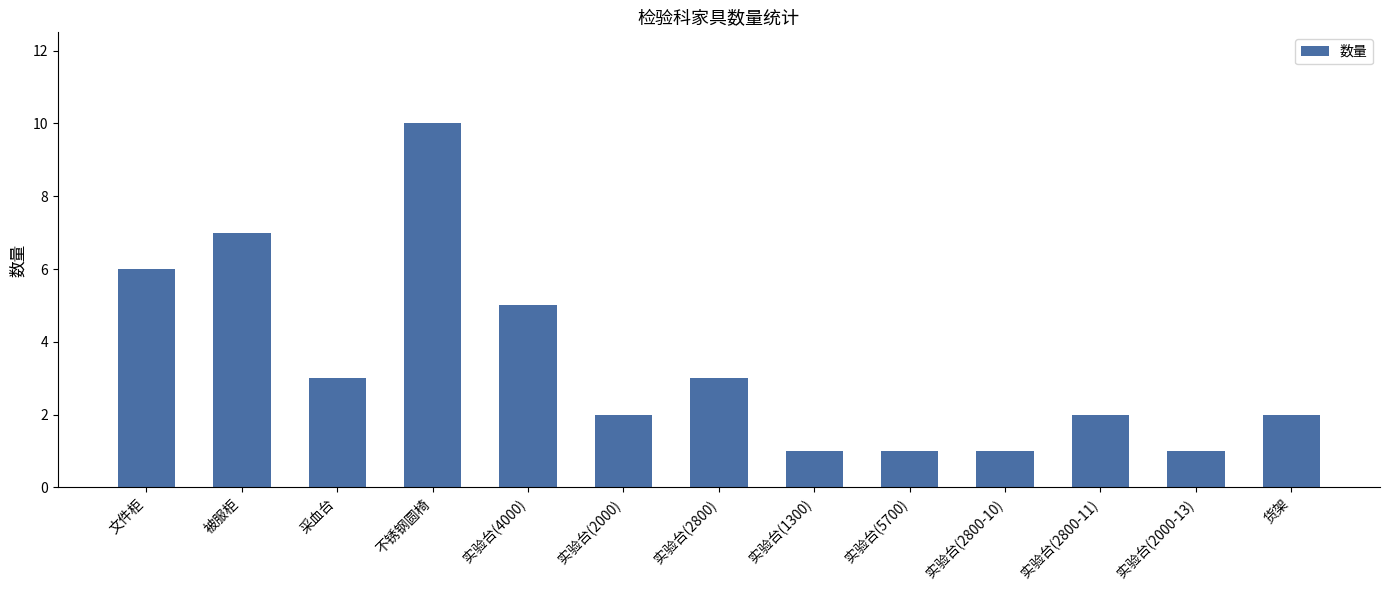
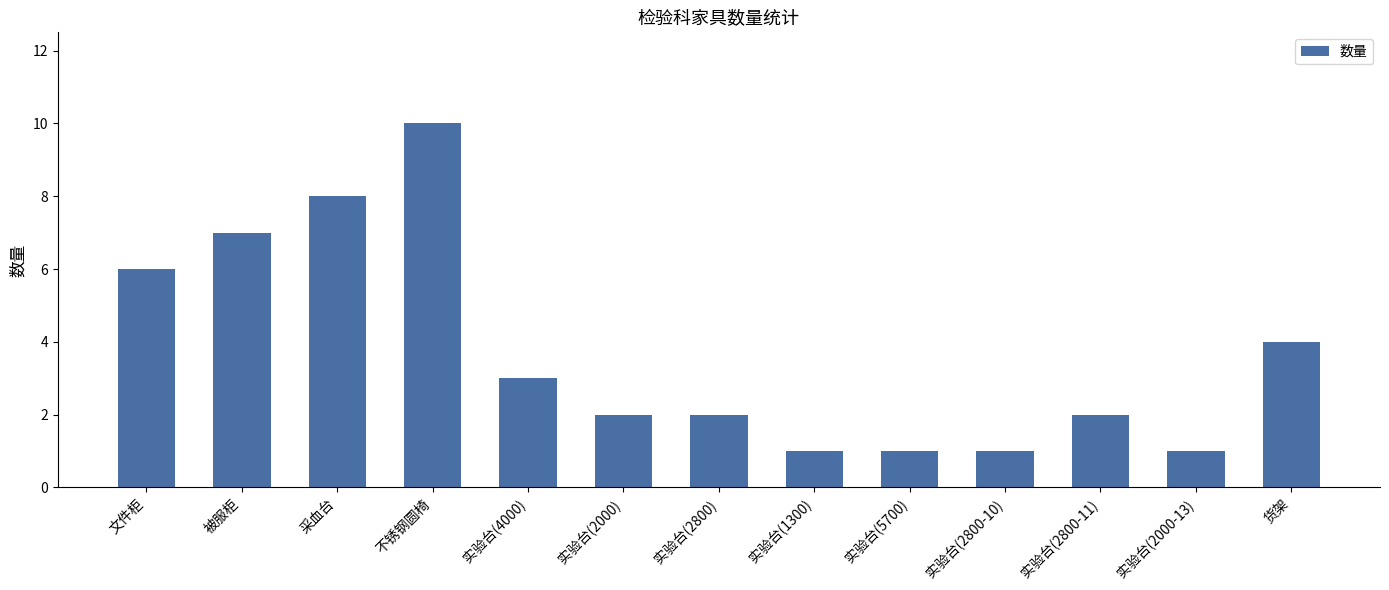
  {
    "文件柜": 6,
    "被服柜": 7,
-   "采血台": 3,
+   "采血台": 8,
    "不锈钢圆椅": 10,
-   "实验台(4000)": 5,
+   "实验台(4000)": 3,
    "实验台(2000)": 2,
-   "实验台(2800)": 3,
+   "实验台(2800)": 2,
    "实验台(1300)": 1,
    "实验台(5700)": 1,
    "实验台(2800-10)": 1,
    "实验台(2800-11)": 2,
    "实验台(2000-13)": 1,
-   "货架": 2
+   "货架": 4
  }
